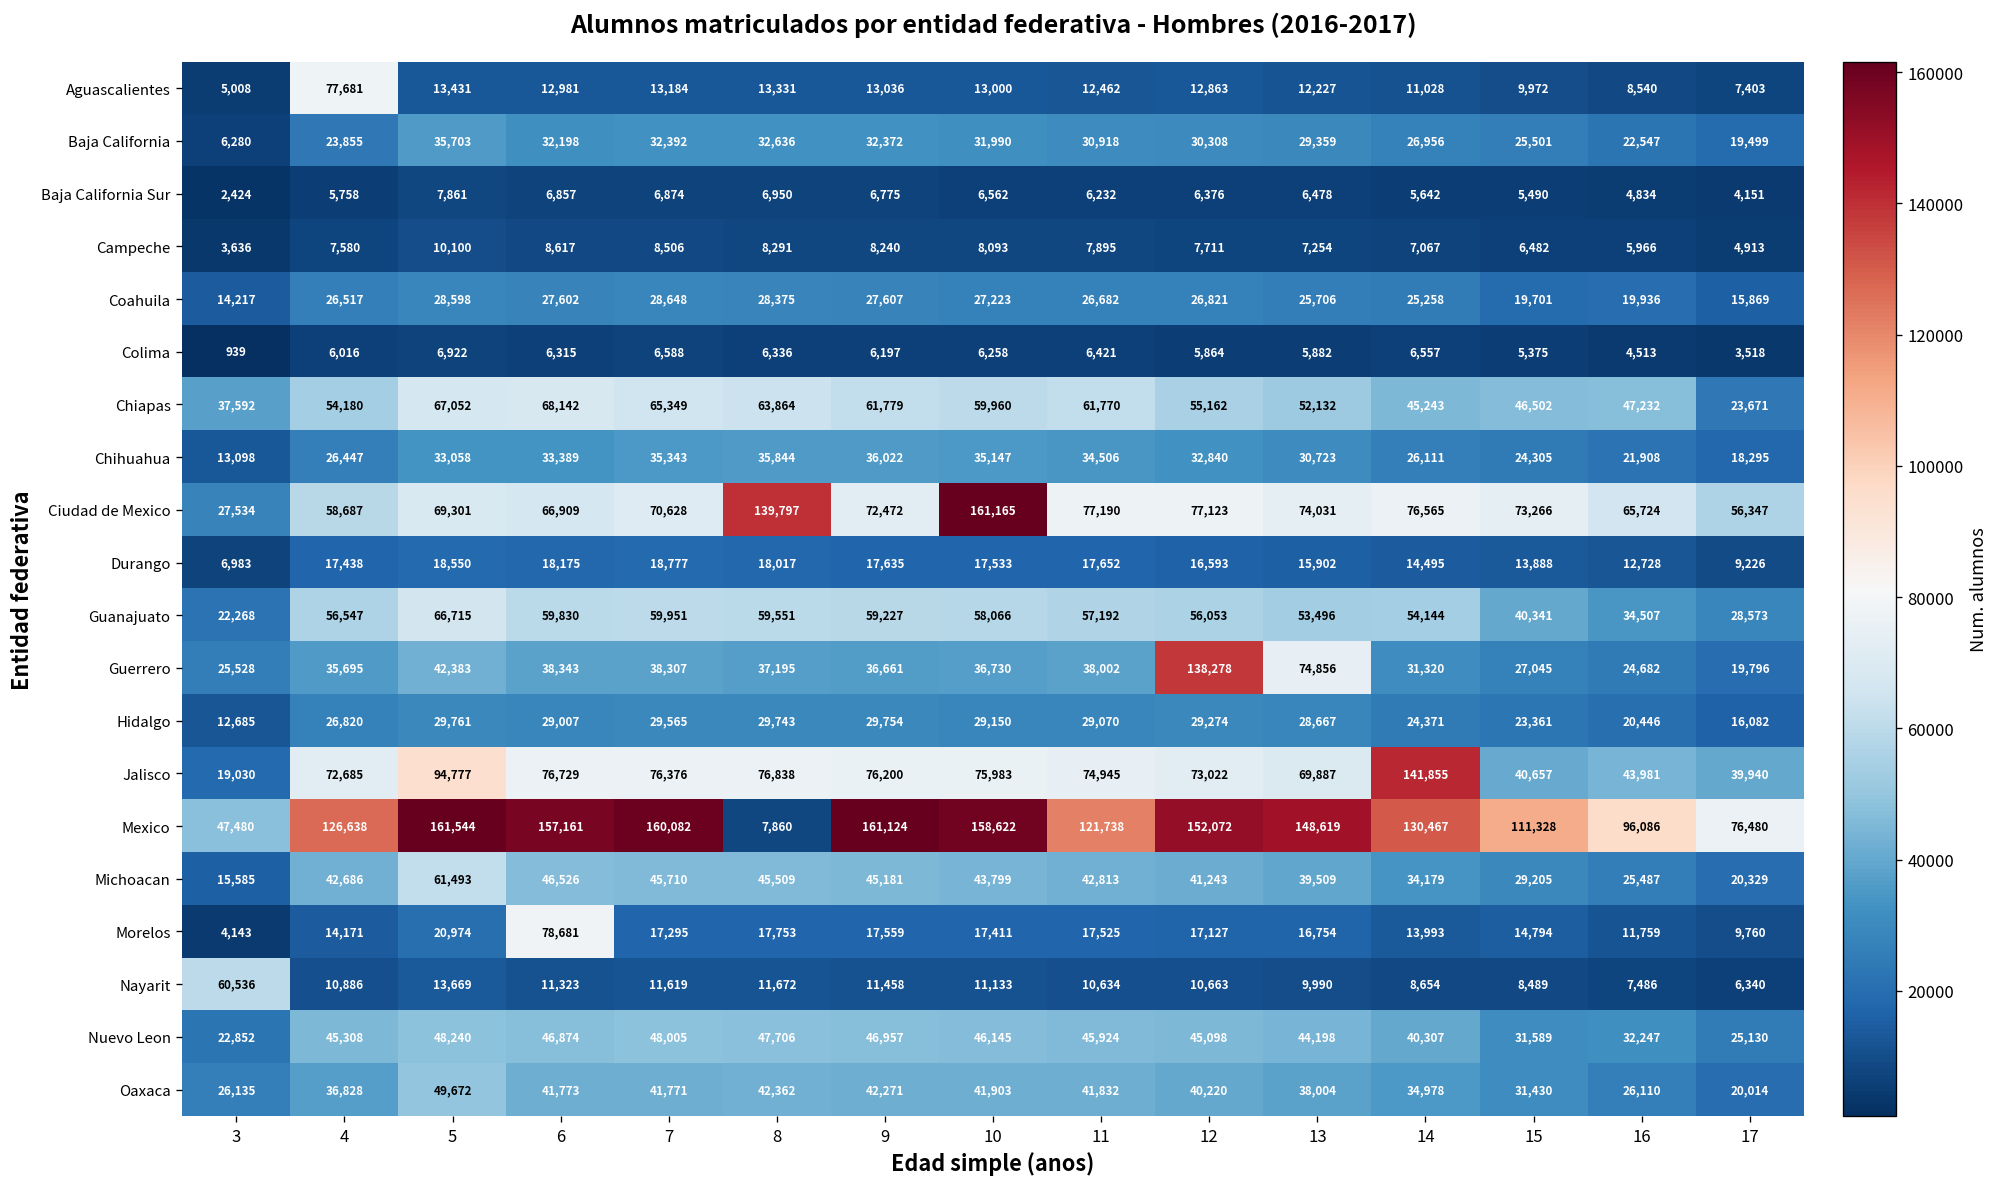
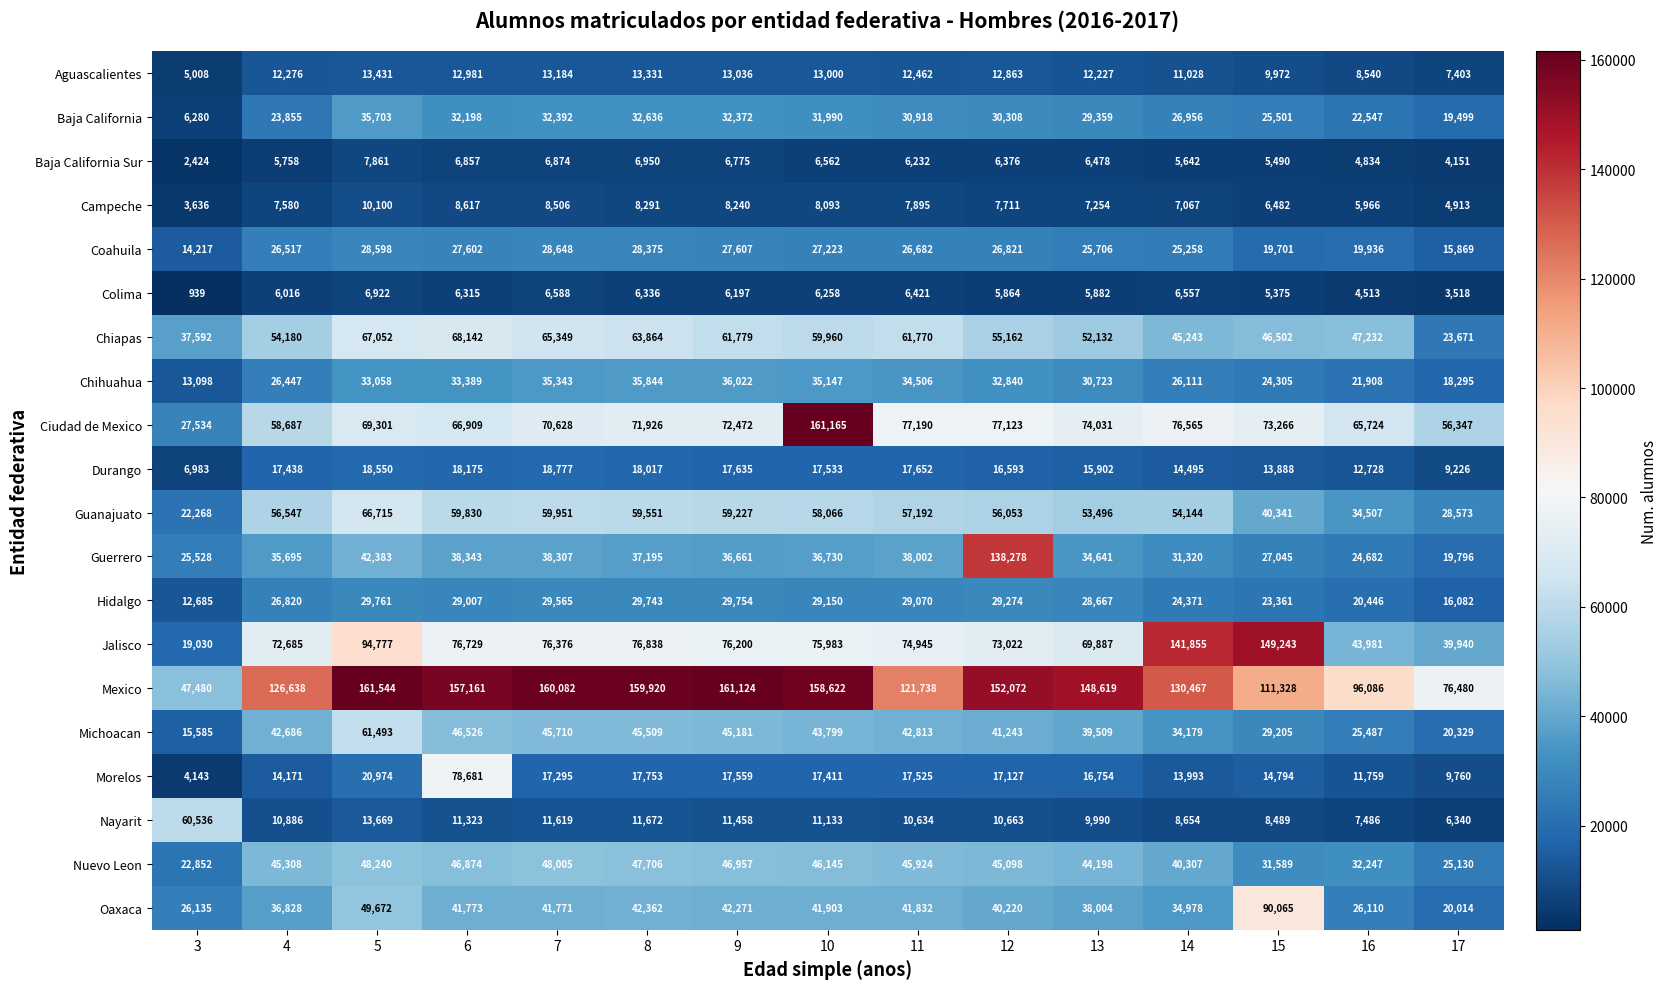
  {
    "Aguascalientes": {
      "3": "5,008",
-     "4": "77,681",
+     "4": "12,276",
      "5": "13,431",
      "6": "12,981",
      "7": "13,184",
      "8": "13,331",
      "9": "13,036",
      "10": "13,000",
      "11": "12,462",
      "12": "12,863",
      "13": "12,227",
      "14": "11,028",
      "15": "9,972",
      "16": "8,540",
      "17": "7,403"
    },
    "Ciudad de Mexico": {
      "3": "27,534",
      "4": "58,687",
      "5": "69,301",
      "6": "66,909",
      "7": "70,628",
-     "8": "139,797",
+     "8": "71,926",
      "9": "72,472",
      "10": "161,165",
      "11": "77,190",
      "12": "77,123",
      "13": "74,031",
      "14": "76,565",
      "15": "73,266",
      "16": "65,724",
      "17": "56,347"
    },
    "Guerrero": {
      "3": "25,528",
      "4": "35,695",
      "5": "42,383",
      "6": "38,343",
      "7": "38,307",
      "8": "37,195",
      "9": "36,661",
      "10": "36,730",
      "11": "38,002",
      "12": "138,278",
-     "13": "74,856",
+     "13": "34,641",
      "14": "31,320",
      "15": "27,045",
      "16": "24,682",
      "17": "19,796"
    },
    "Jalisco": {
      "3": "19,030",
      "4": "72,685",
      "5": "94,777",
      "6": "76,729",
      "7": "76,376",
      "8": "76,838",
      "9": "76,200",
      "10": "75,983",
      "11": "74,945",
      "12": "73,022",
      "13": "69,887",
      "14": "141,855",
-     "15": "40,657",
+     "15": "149,243",
      "16": "43,981",
      "17": "39,940"
    },
    "Mexico": {
      "3": "47,480",
      "4": "126,638",
      "5": "161,544",
      "6": "157,161",
      "7": "160,082",
-     "8": "7,860",
+     "8": "159,920",
      "9": "161,124",
      "10": "158,622",
      "11": "121,738",
      "12": "152,072",
      "13": "148,619",
      "14": "130,467",
      "15": "111,328",
      "16": "96,086",
      "17": "76,480"
    },
    "Oaxaca": {
      "3": "26,135",
      "4": "36,828",
      "5": "49,672",
      "6": "41,773",
      "7": "41,771",
      "8": "42,362",
      "9": "42,271",
      "10": "41,903",
      "11": "41,832",
      "12": "40,220",
      "13": "38,004",
      "14": "34,978",
-     "15": "31,430",
+     "15": "90,065",
      "16": "26,110",
      "17": "20,014"
    }
  }
